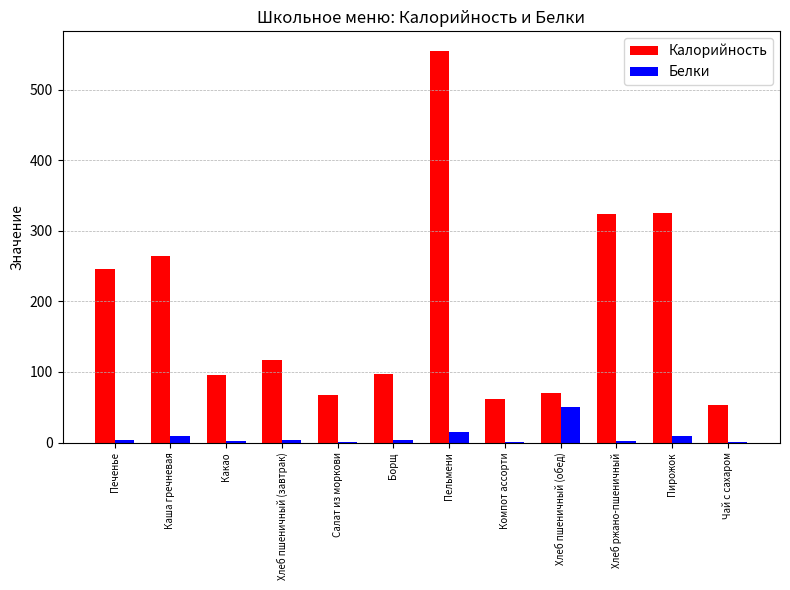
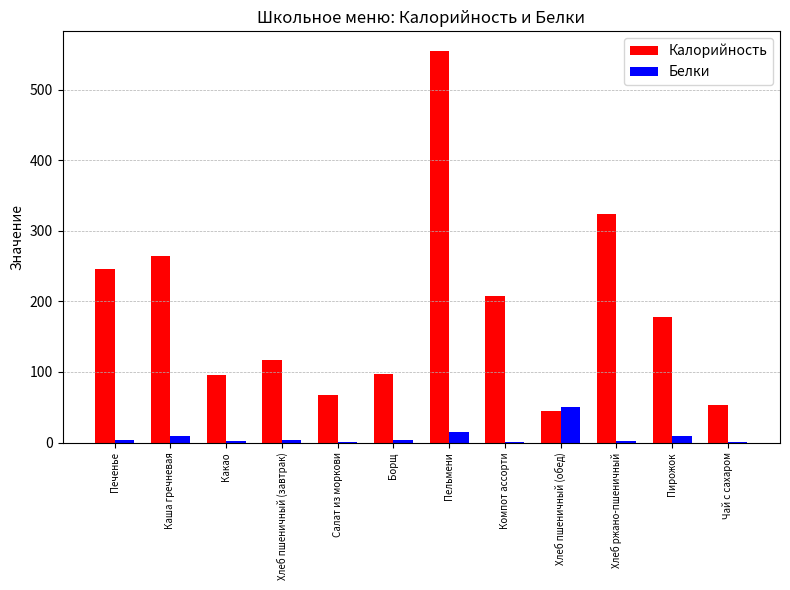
  {
    "Калорийность": {
      "Печенье": 250,
      "Каша гречневая": 260,
      "Какао": 100,
      "Хлеб пшеничный (завтрак)": 120,
      "Салат из моркови": 70,
      "Борщ": 100,
      "Пельмени": 560,
-     "Компот ассорти": 60,
-     "Хлеб пшеничный (обед)": 70,
+     "Компот ассорти": 210,
+     "Хлеб пшеничный (обед)": 50,
      "Хлеб ржано-пшеничный": 320,
-     "Пирожок": 320,
+     "Пирожок": 180,
      "Чай с сахаром": 50
    },
    "Белки": {
      "Печенье": 0,
      "Каша гречневая": 10,
      "Хлеб пшеничный (завтрак)": 0,
      "Борщ": 0,
      "Пельмени": 10,
      "Хлеб пшеничный (обед)": 50,
      "Пирожок": 10
    }
  }
